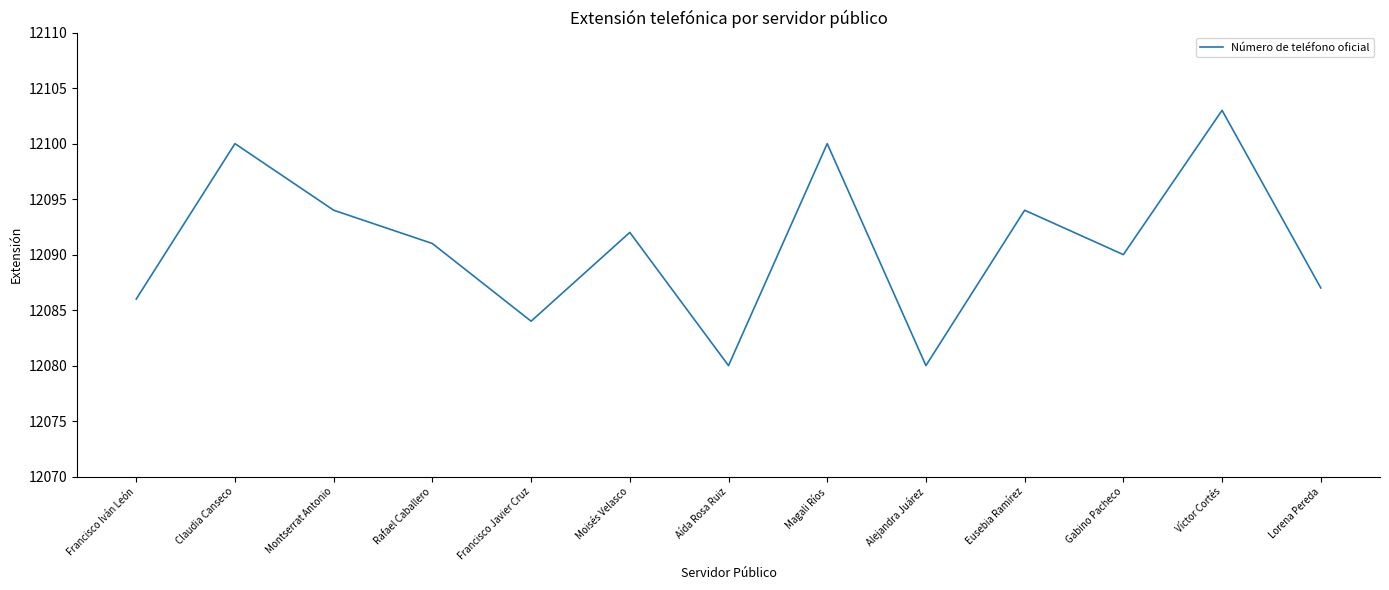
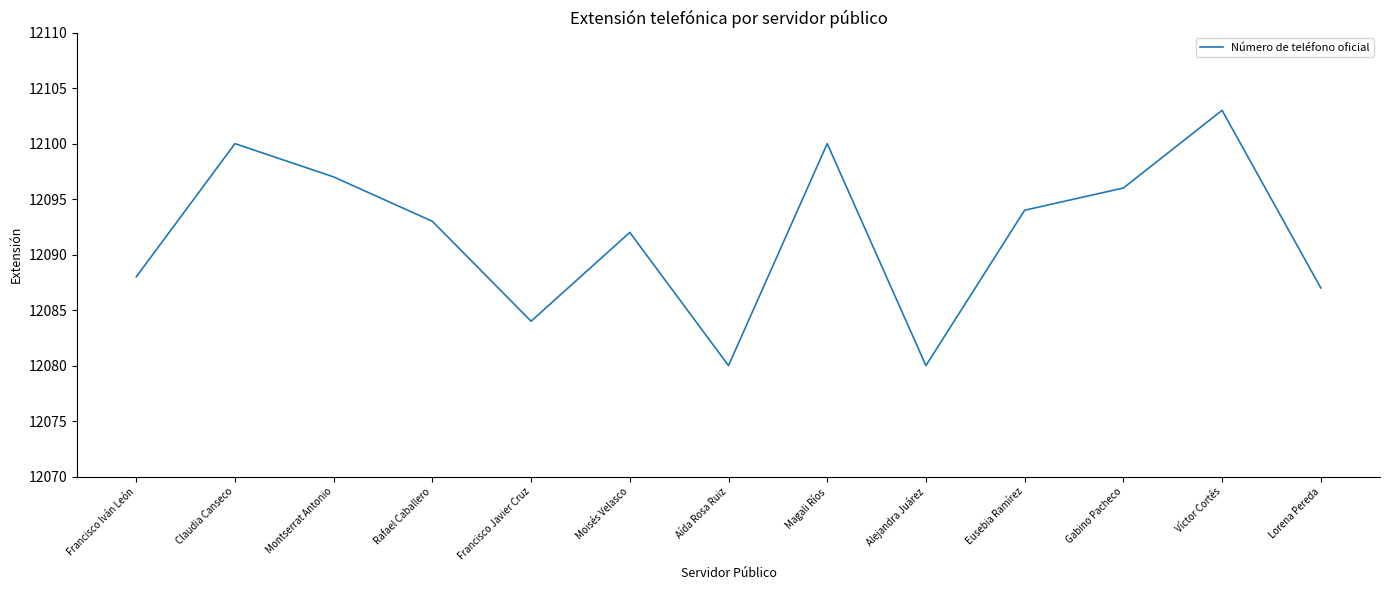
  {
-   "Francisco Iván León": 12086,
+   "Francisco Iván León": 12088,
    "Claudia Canseco": 12100,
-   "Montserrat Antonio": 12094,
-   "Rafael Caballero": 12091,
+   "Montserrat Antonio": 12097,
+   "Rafael Caballero": 12093,
    "Francisco Javier Cruz": 12084,
    "Moisés Velasco": 12092,
    "Aída Rosa Ruiz": 12080,
    "Magali Ríos": 12100,
    "Alejandra Juárez": 12080,
    "Eusebia Ramírez": 12094,
-   "Gabino Pacheco": 12090,
+   "Gabino Pacheco": 12096,
    "Víctor Cortés": 12103,
    "Lorena Pereda": 12087
  }
